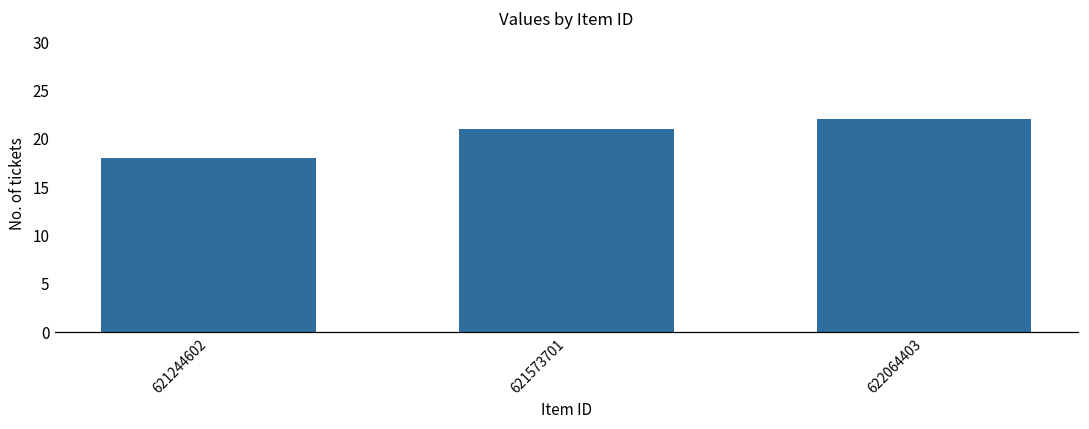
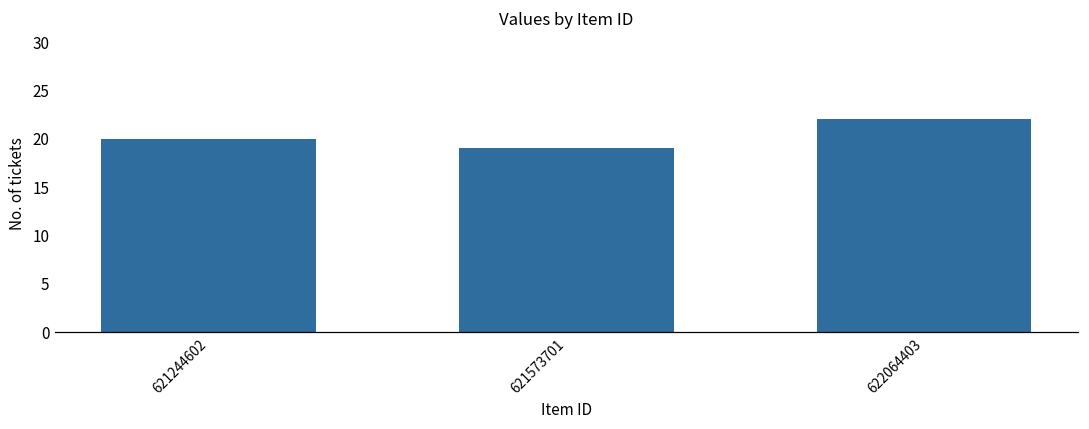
  {
-   "621244602": 18,
-   "621573701": 21,
+   "621244602": 20,
+   "621573701": 19,
    "622064403": 22
  }
